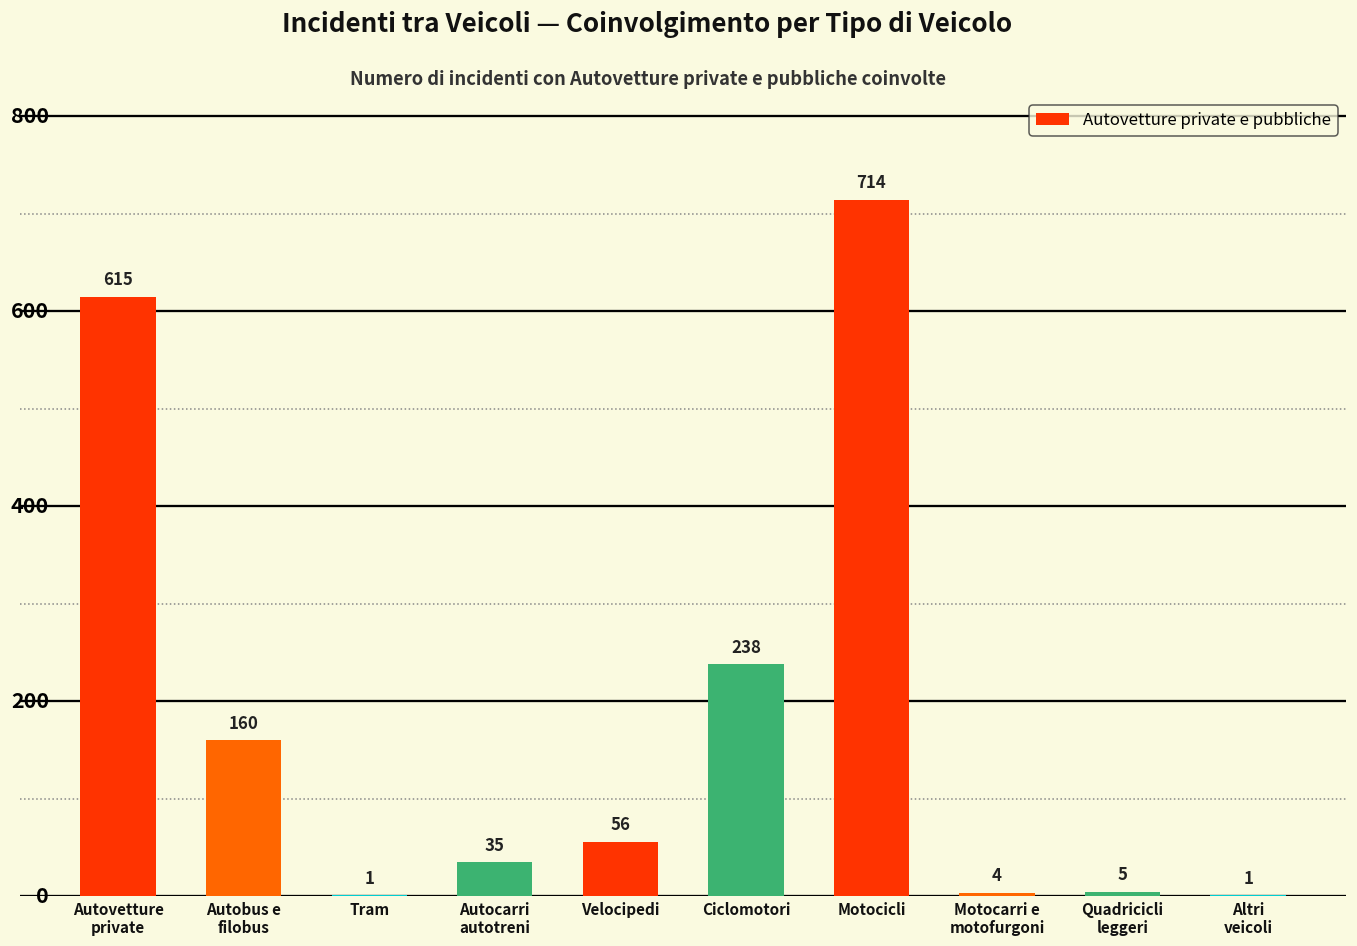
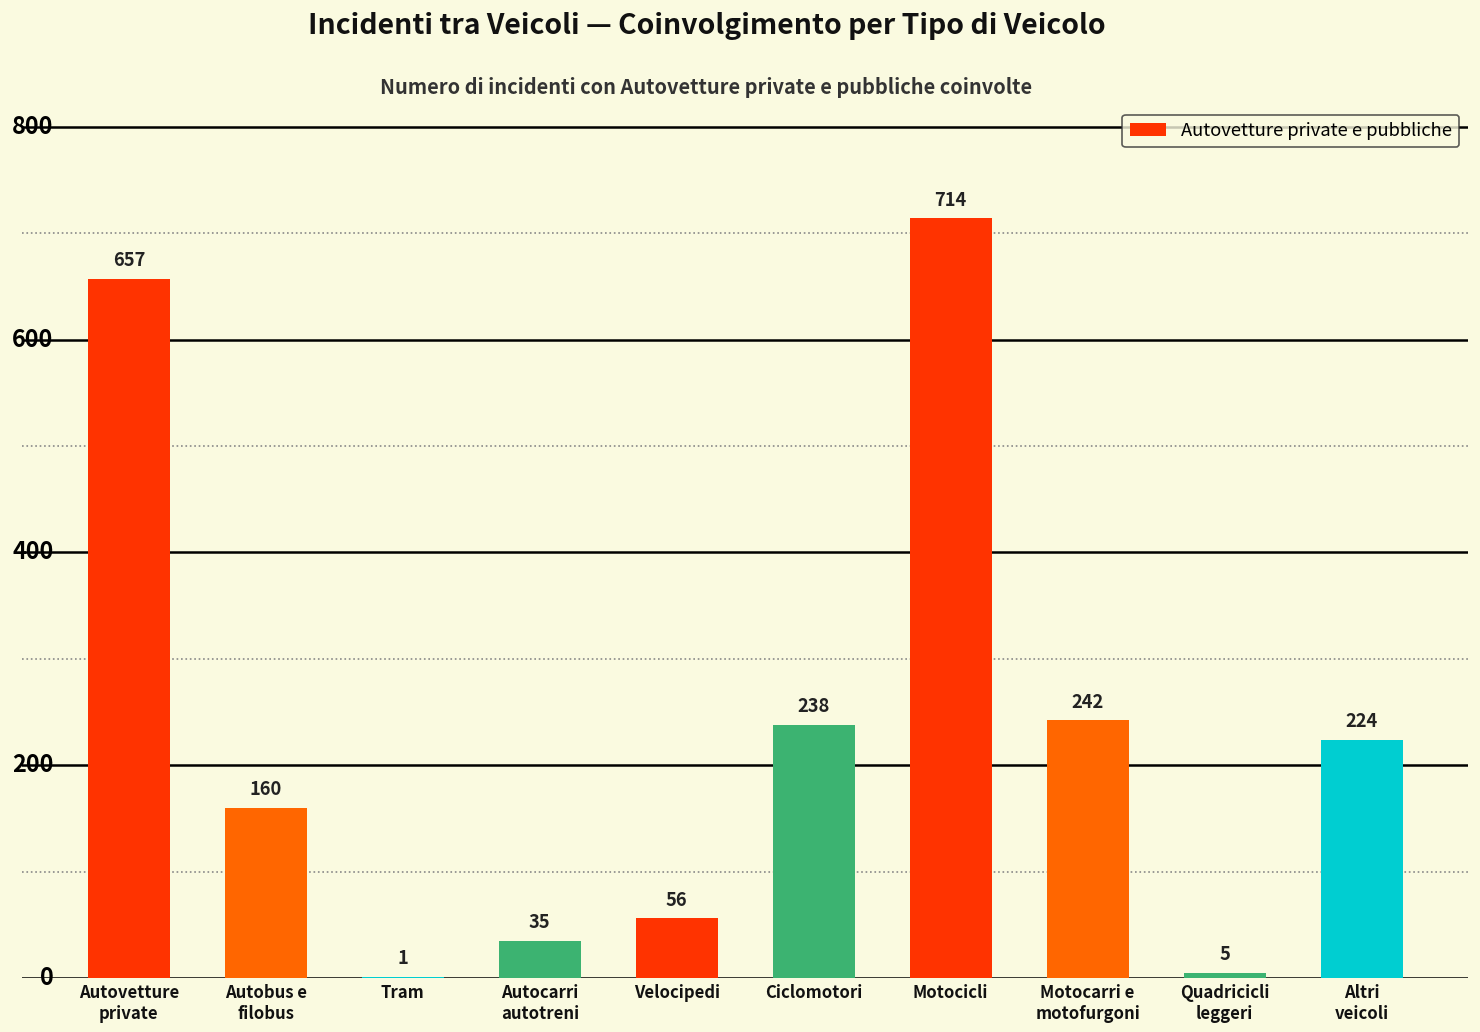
  {
-   "Autovetture private": 615,
+   "Autovetture private": 657,
    "Autobus e filobus": 160,
    "Tram": 1,
    "Autocarri autotreni": 35,
    "Velocipedi": 56,
    "Ciclomotori": 238,
    "Motocicli": 714,
-   "Motocarri e motofurgoni": 4,
+   "Motocarri e motofurgoni": 242,
    "Quadricicli leggeri": 5,
-   "Altri veicoli": 1
+   "Altri veicoli": 224
  }
